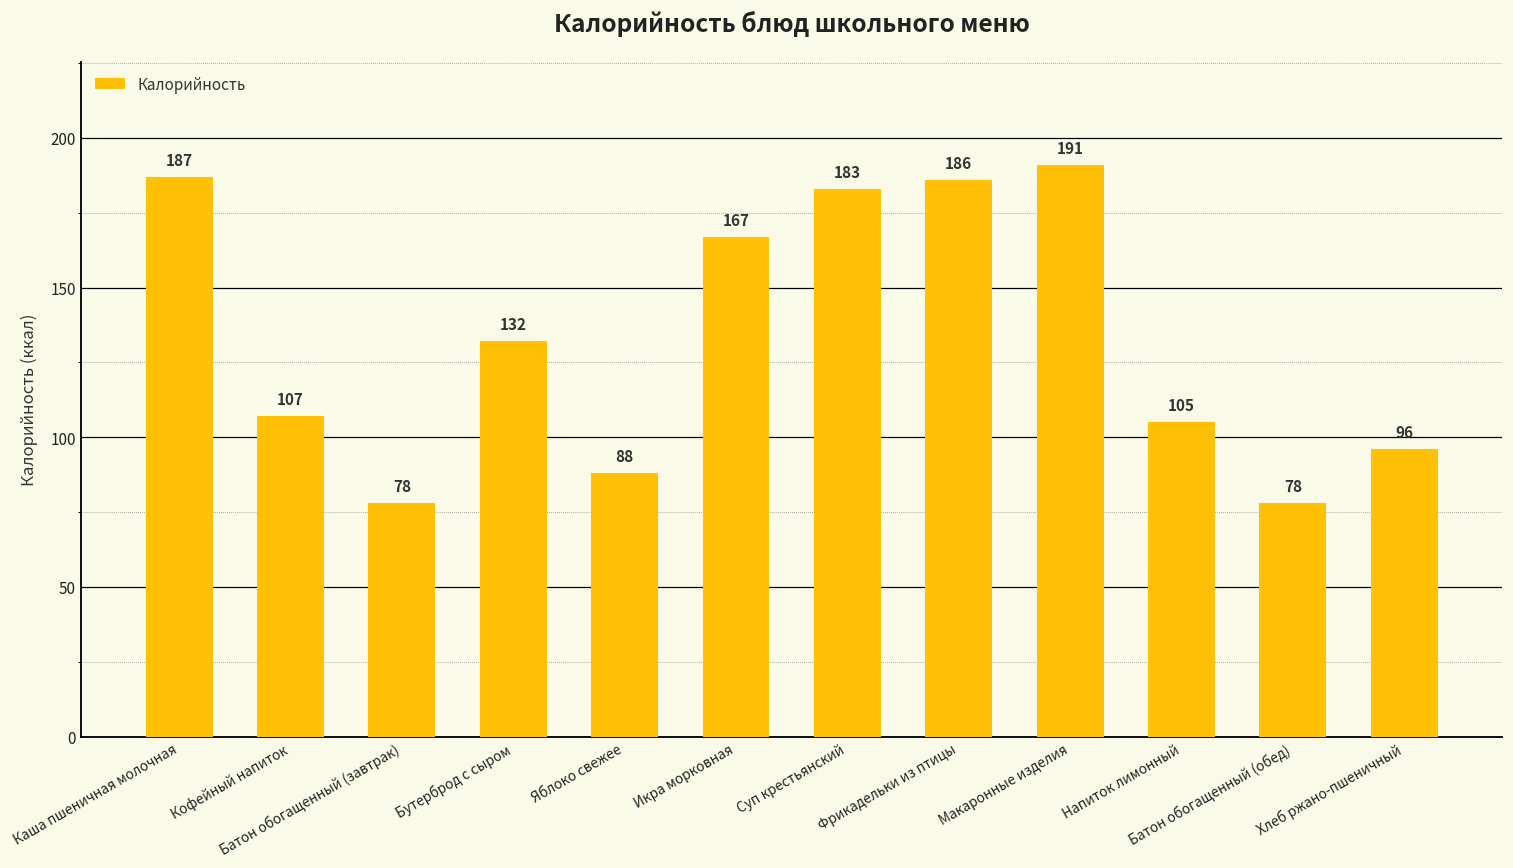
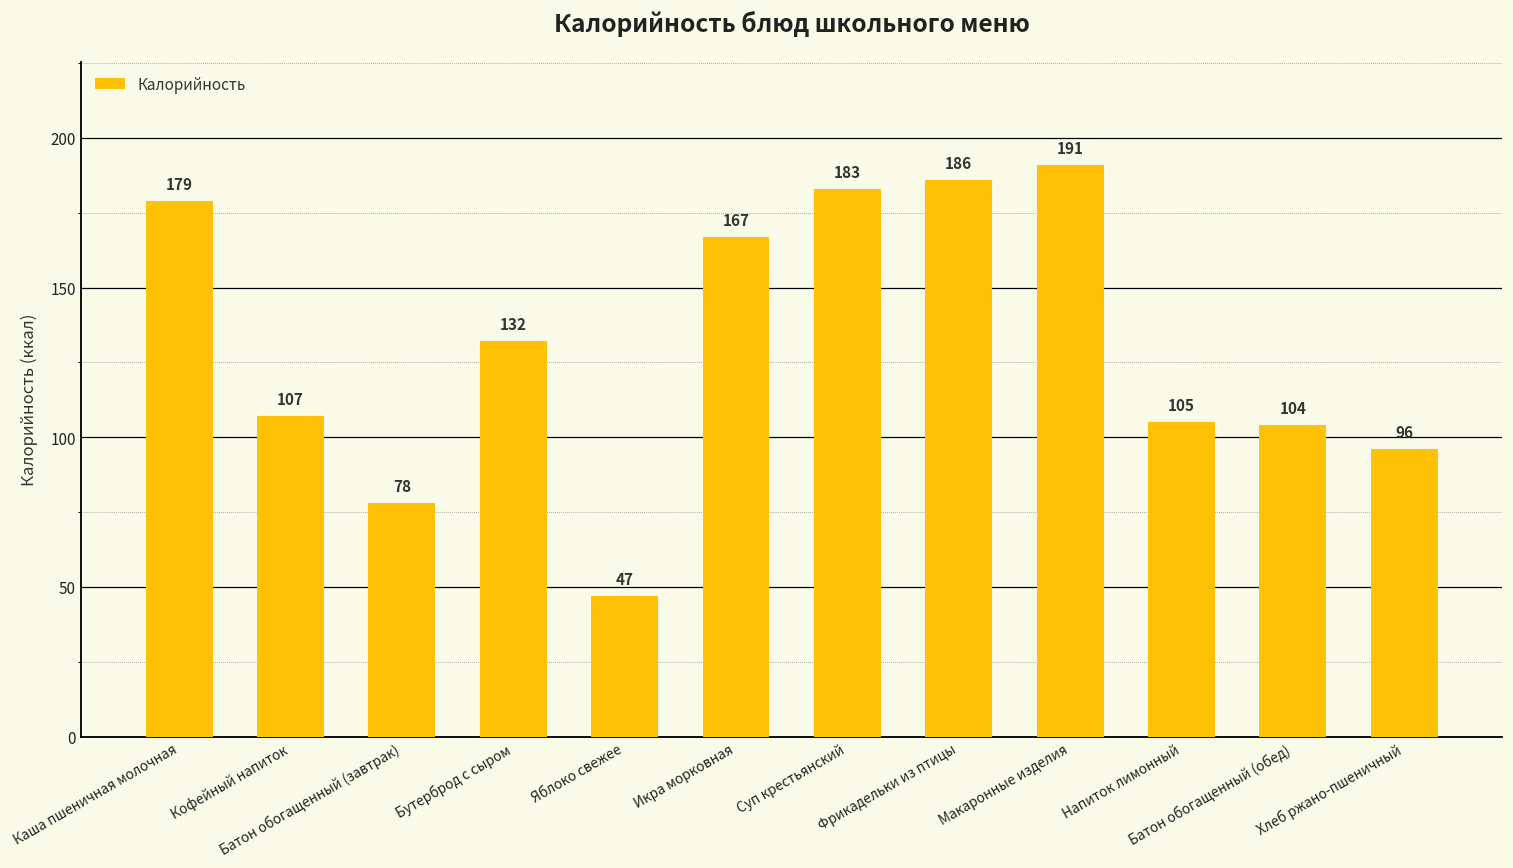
  {
-   "Каша пшеничная молочная": 187,
+   "Каша пшеничная молочная": 179,
    "Кофейный напиток": 107,
    "Батон обогащенный (завтрак)": 78,
    "Бутерброд с сыром": 132,
-   "Яблоко свежее": 88,
+   "Яблоко свежее": 47,
    "Икра морковная": 167,
    "Суп крестьянский": 183,
    "Фрикадельки из птицы": 186,
    "Макаронные изделия": 191,
    "Напиток лимонный": 105,
-   "Батон обогащенный (обед)": 78,
+   "Батон обогащенный (обед)": 104,
    "Хлеб ржано-пшеничный": 96
  }
